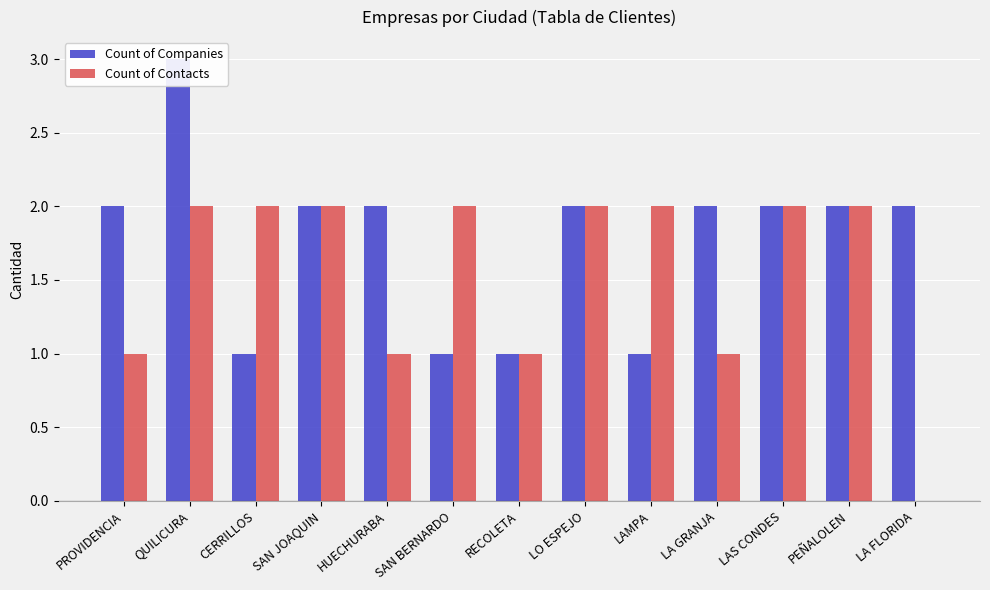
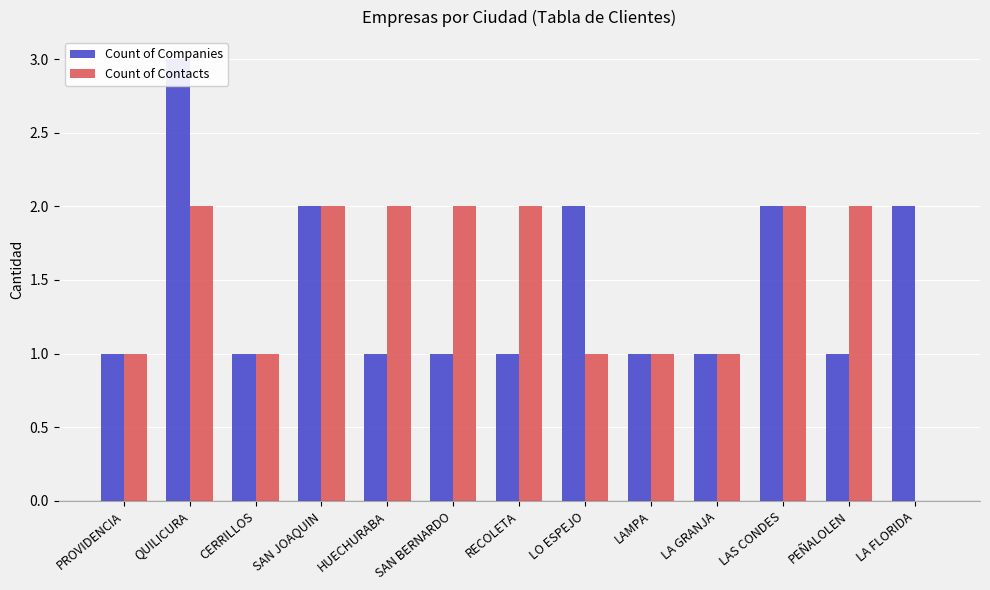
  {
    "Count of Companies": {
-     "PROVIDENCIA": 2,
+     "PROVIDENCIA": 1,
      "CERRILLOS": 1,
      "SAN JOAQUIN": 2,
-     "HUECHURABA": 2,
+     "HUECHURABA": 1,
      "SAN BERNARDO": 1,
      "RECOLETA": 1,
      "LO ESPEJO": 2,
      "LAMPA": 1,
-     "LA GRANJA": 2,
+     "LA GRANJA": 1,
      "LAS CONDES": 2,
-     "PEÑALOLEN": 2,
+     "PEÑALOLEN": 1,
      "LA FLORIDA": 2
    },
    "Count of Contacts": {
      "PROVIDENCIA": 1,
      "QUILICURA": 2,
-     "CERRILLOS": 2,
+     "CERRILLOS": 1,
      "SAN JOAQUIN": 2,
-     "HUECHURABA": 1,
+     "HUECHURABA": 2,
      "SAN BERNARDO": 2,
-     "RECOLETA": 1,
-     "LO ESPEJO": 2,
-     "LAMPA": 2,
+     "RECOLETA": 2,
+     "LO ESPEJO": 1,
+     "LAMPA": 1,
      "LA GRANJA": 1,
      "LAS CONDES": 2,
      "PEÑALOLEN": 2,
      "LA FLORIDA": 0
    }
  }
